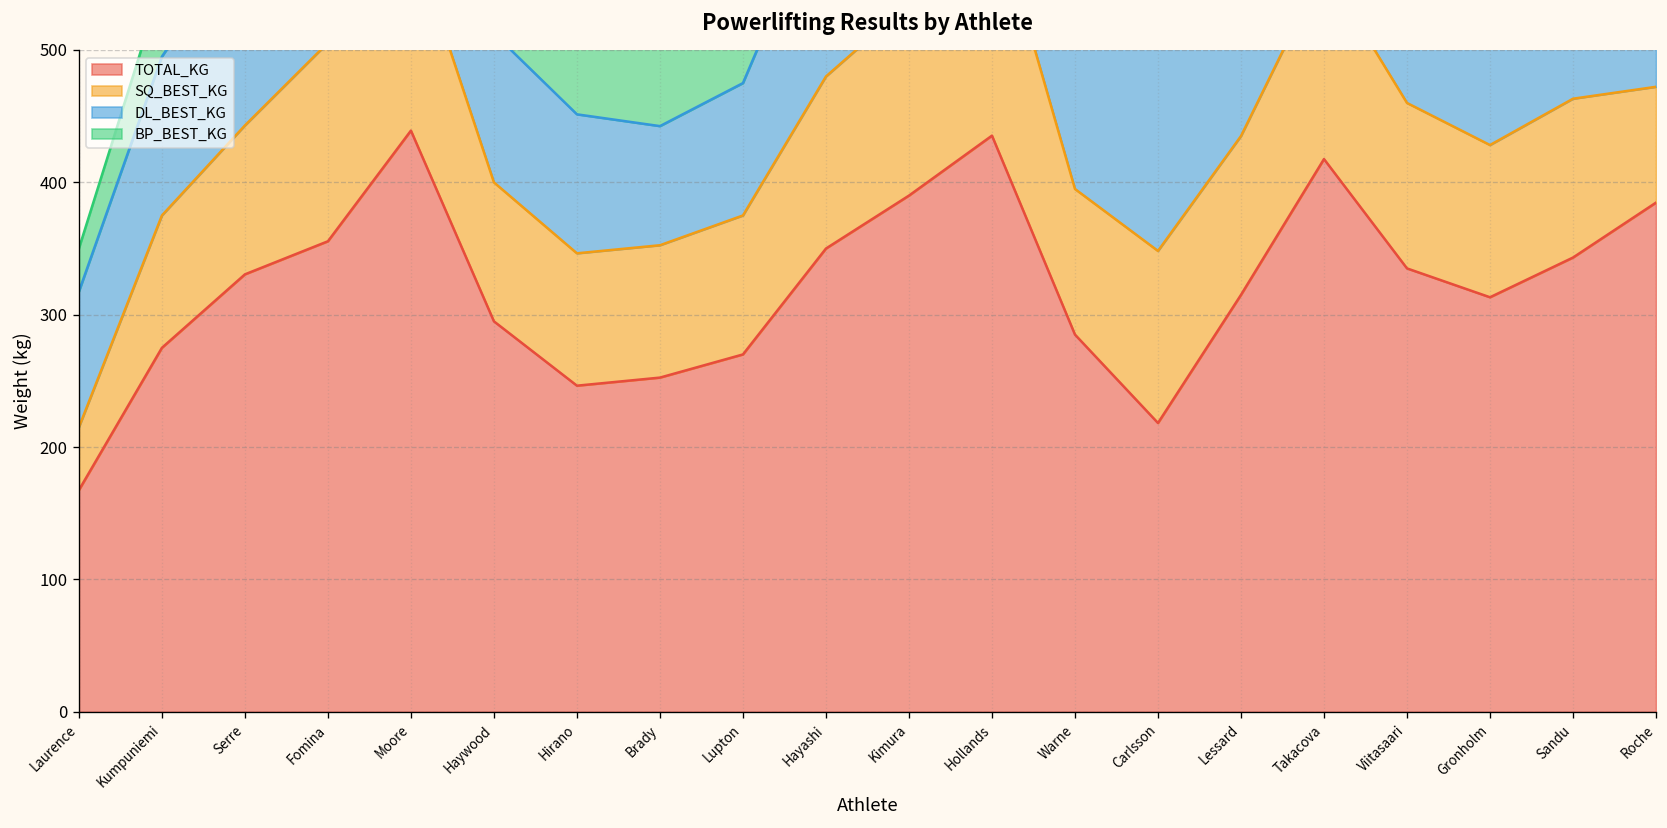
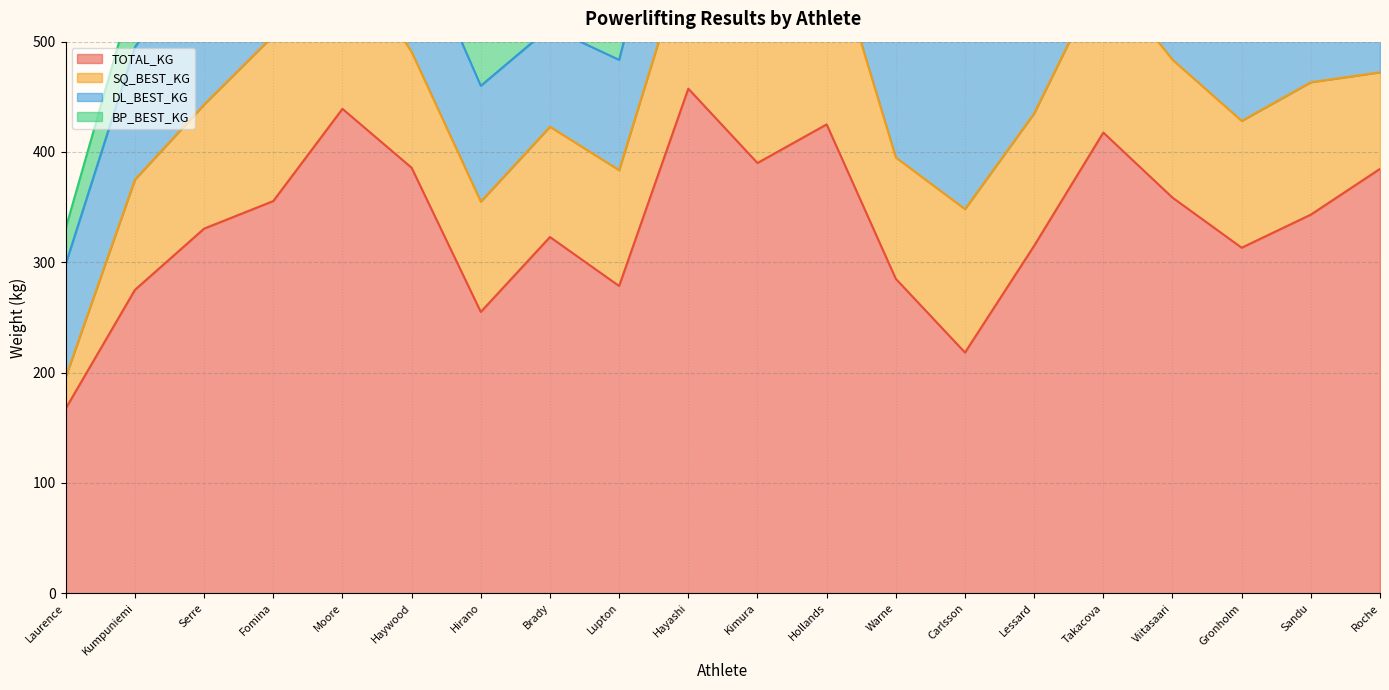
  {
    "TOTAL_KG": {
      "Laurence": 168,
      "Kumpuniemi": 275,
      "Serre": 331,
      "Fomina": 356,
      "Moore": 439,
-     "Haywood": 295,
-     "Hirano": 246,
-     "Brady": 253,
-     "Lupton": 270,
-     "Hayashi": 350,
+     "Haywood": 386,
+     "Hirano": 255,
+     "Brady": 323,
+     "Lupton": 279,
+     "Hayashi": 457,
      "Kimura": 390,
-     "Hollands": 435,
+     "Hollands": 425,
      "Warne": 285,
      "Carlsson": 218,
      "Lessard": 315,
      "Takacova": 418,
-     "Viitasaari": 335,
+     "Viitasaari": 359,
      "Gronholm": 313,
      "Sandu": 343,
      "Roche": 385
    },
    "SQ_BEST_KG": {
-     "Laurence": 48,
+     "Laurence": 29,
      "Kumpuniemi": 100,
      "Serre": 113,
      "Haywood": 105,
      "Hirano": 100,
      "Brady": 100,
      "Lupton": 105,
      "Warne": 110,
      "Carlsson": 130,
      "Lessard": 120,
      "Viitasaari": 125,
      "Gronholm": 115,
      "Sandu": 120,
      "Roche": 88
    },
    "DL_BEST_KG": {
      "Laurence": 103,
      "Kumpuniemi": 120,
      "Hirano": 105,
      "Lupton": 100
    },
    "BP_BEST_KG": {
      "Laurence": 33
    }
  }
